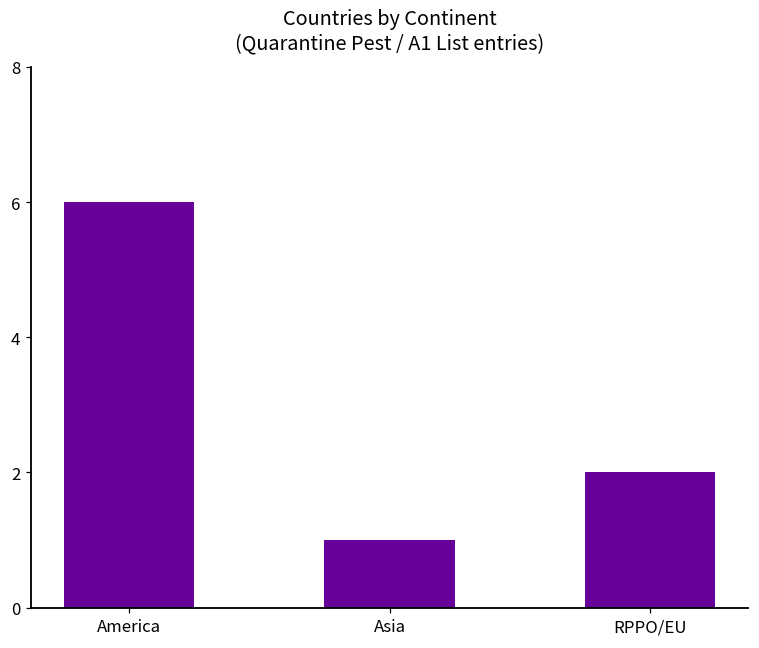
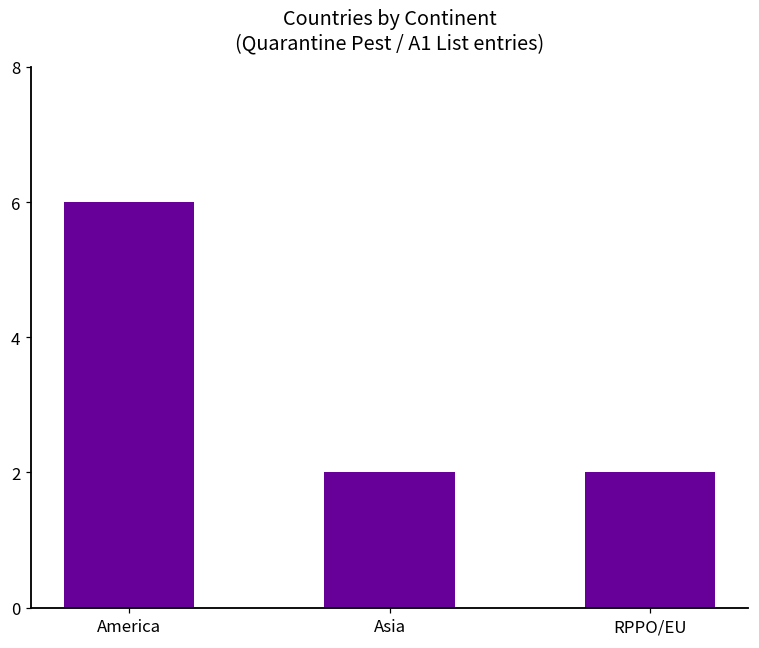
  {
    "America": 6,
-   "Asia": 1,
+   "Asia": 2,
    "RPPO/EU": 2
  }
